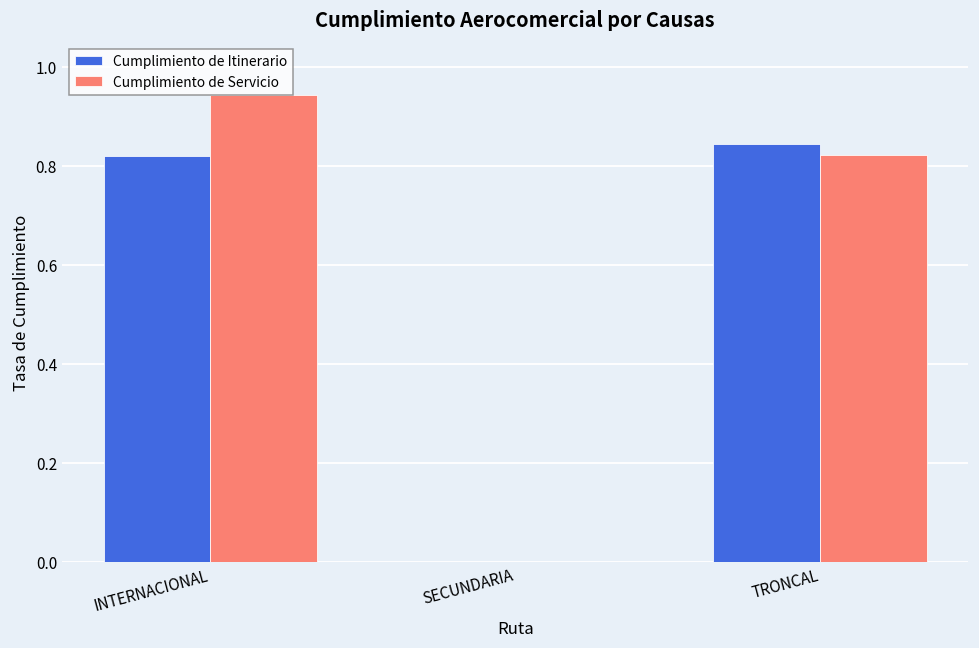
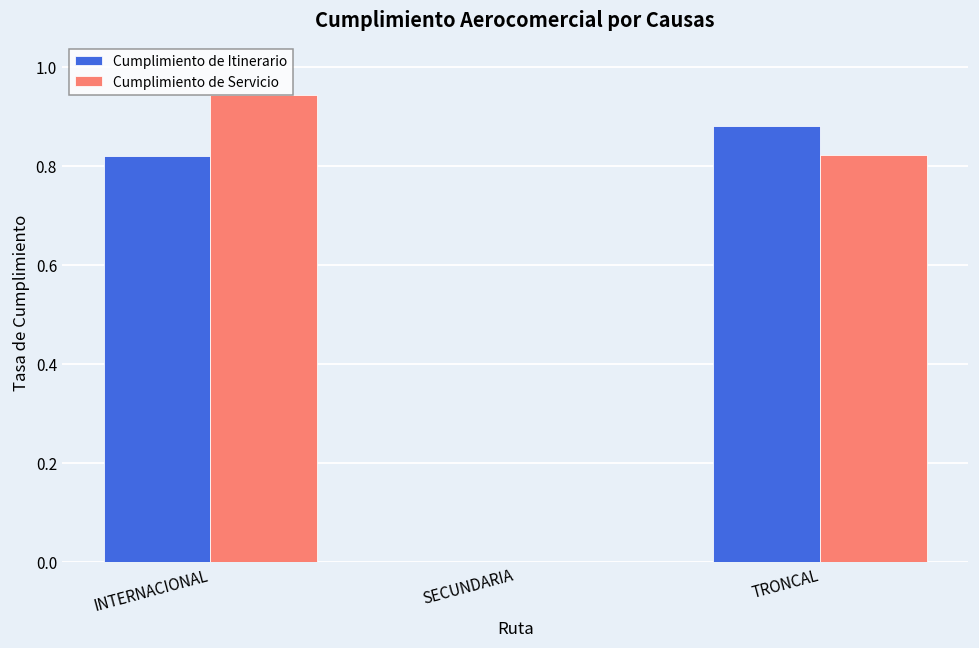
  {
    "Cumplimiento de Itinerario": {
      "INTERNACIONAL": 0.82,
      "SECUNDARIA": 0.00,
-     "TRONCAL": 0.84
+     "TRONCAL": 0.88
    },
    "Cumplimiento de Servicio": {
      "SECUNDARIA": 0.00,
      "TRONCAL": 0.82
    }
  }
